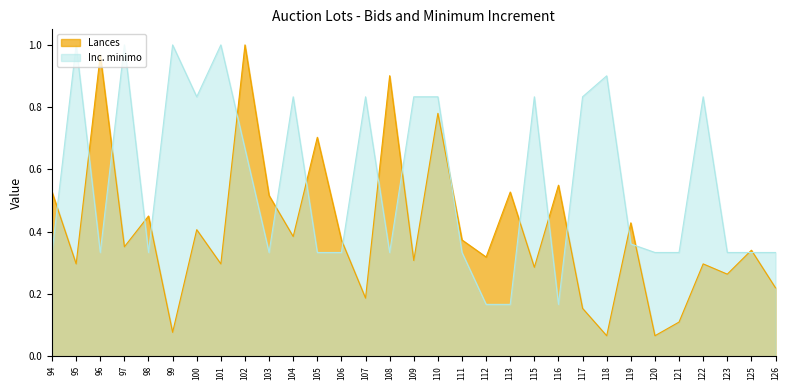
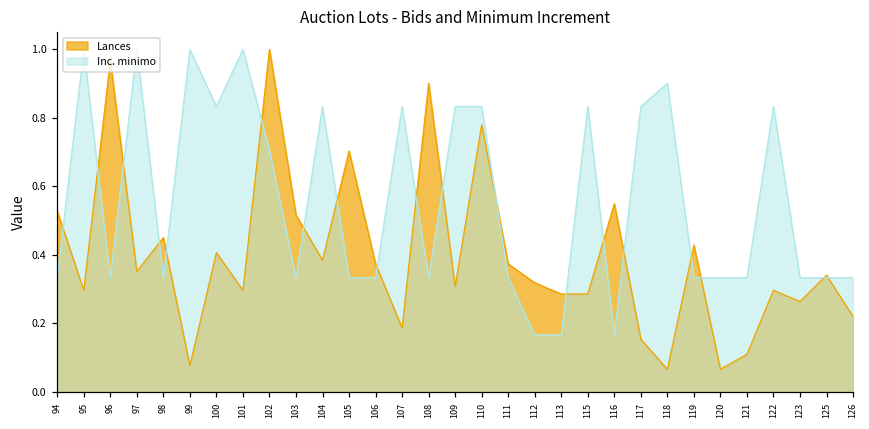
  {
    "Lances": {
      "94": 0.53,
      "95": 0.30,
      "97": 0.35,
      "98": 0.45,
      "99": 0.08,
      "100": 0.41,
      "101": 0.30,
      "102": 1.00,
      "103": 0.52,
      "104": 0.38,
      "105": 0.70,
      "106": 0.37,
      "107": 0.19,
      "108": 0.90,
      "109": 0.31,
      "110": 0.78,
      "111": 0.37,
      "112": 0.32,
-     "113": 0.53,
+     "113": 0.29,
      "115": 0.29,
      "116": 0.55,
      "117": 0.15,
      "118": 0.07,
      "119": 0.43,
      "120": 0.07,
      "121": 0.11,
      "122": 0.30,
      "123": 0.26,
      "126": 0.22
    },
    "Inc. minimo": {
      "94": 0.33,
      "96": 0.33,
      "98": 0.33,
      "99": 1.00,
      "100": 0.83,
      "101": 1.00,
-     "102": 0.67,
+     "102": 0.71,
      "103": 0.33,
      "104": 0.83,
      "105": 0.33,
      "106": 0.33,
      "107": 0.83,
      "108": 0.33,
      "109": 0.83,
      "110": 0.83,
      "111": 0.33,
      "112": 0.17,
      "113": 0.17,
      "115": 0.83,
      "116": 0.17,
      "117": 0.83,
      "118": 0.90,
-     "119": 0.36,
+     "119": 0.33,
      "120": 0.33,
      "121": 0.33,
      "122": 0.83,
      "123": 0.33,
      "126": 0.33
    }
  }
